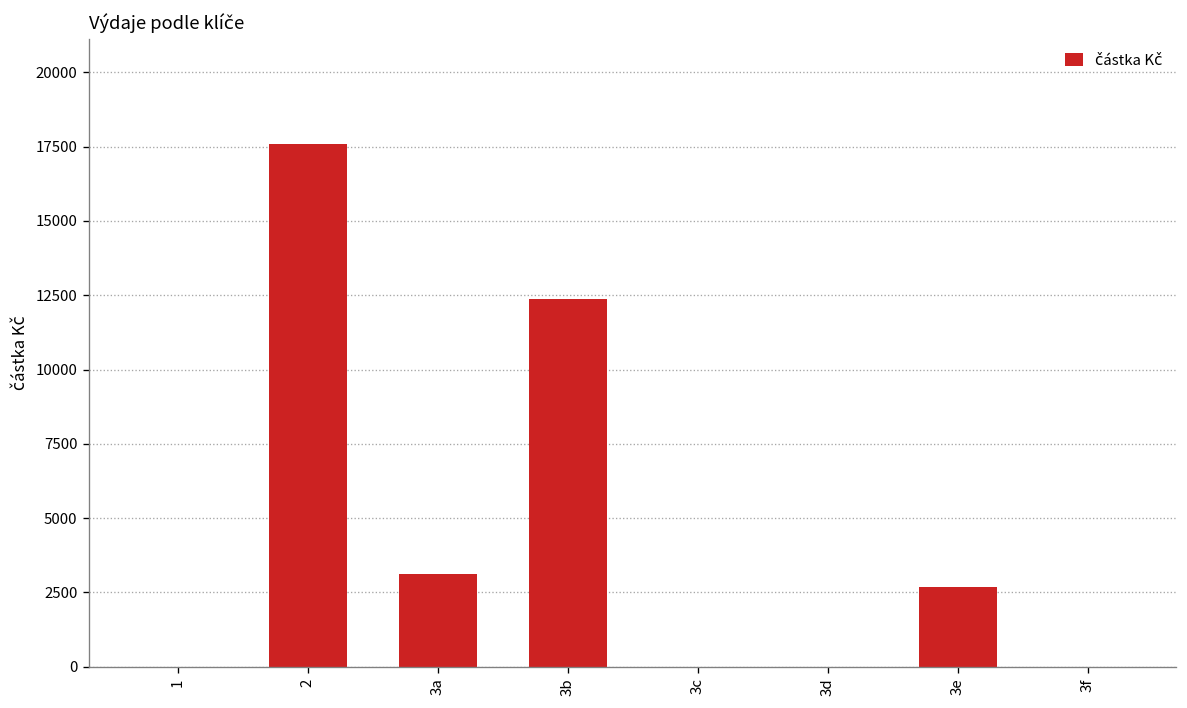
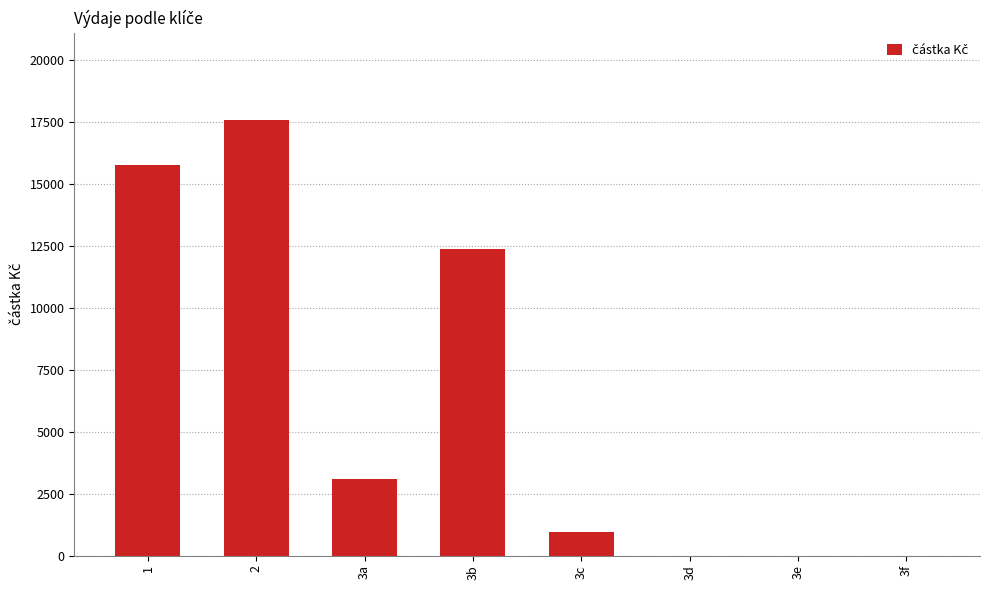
  {
-   "1": 0,
+   "1": 15800,
    "2": 17600,
    "3a": 3100,
    "3b": 12400,
-   "3c": 0,
+   "3c": 1000,
    "3d": 0,
-   "3e": 2700,
+   "3e": 0,
    "3f": 0
  }
